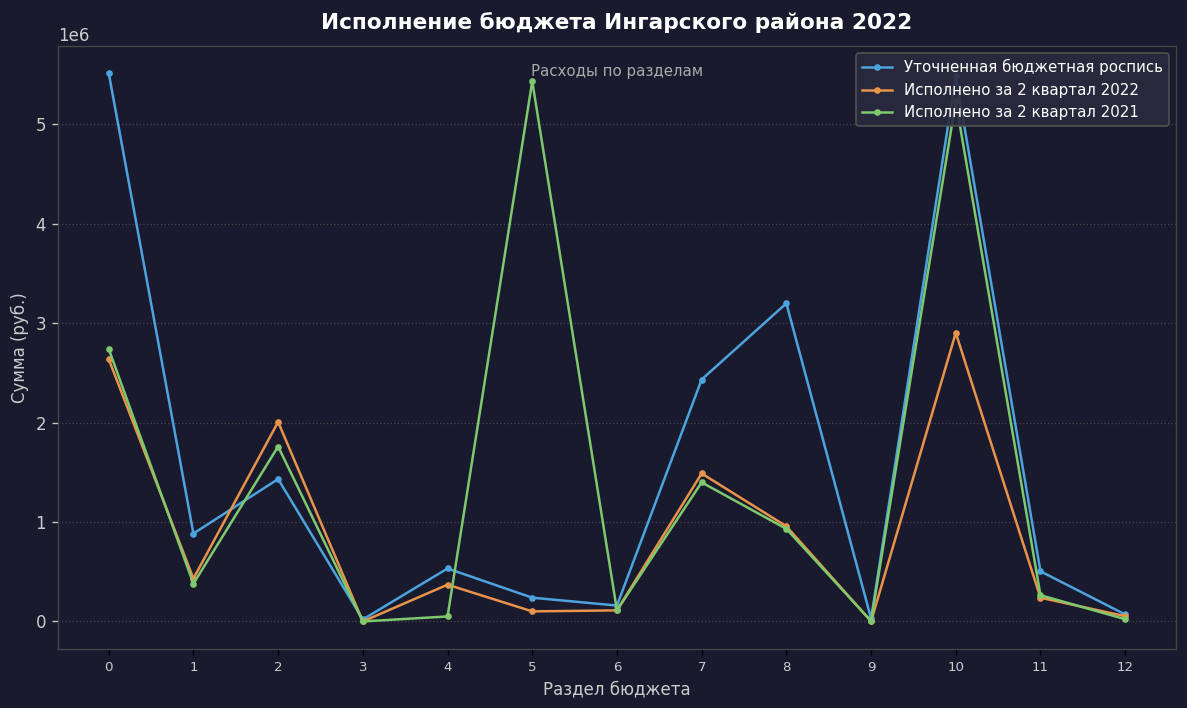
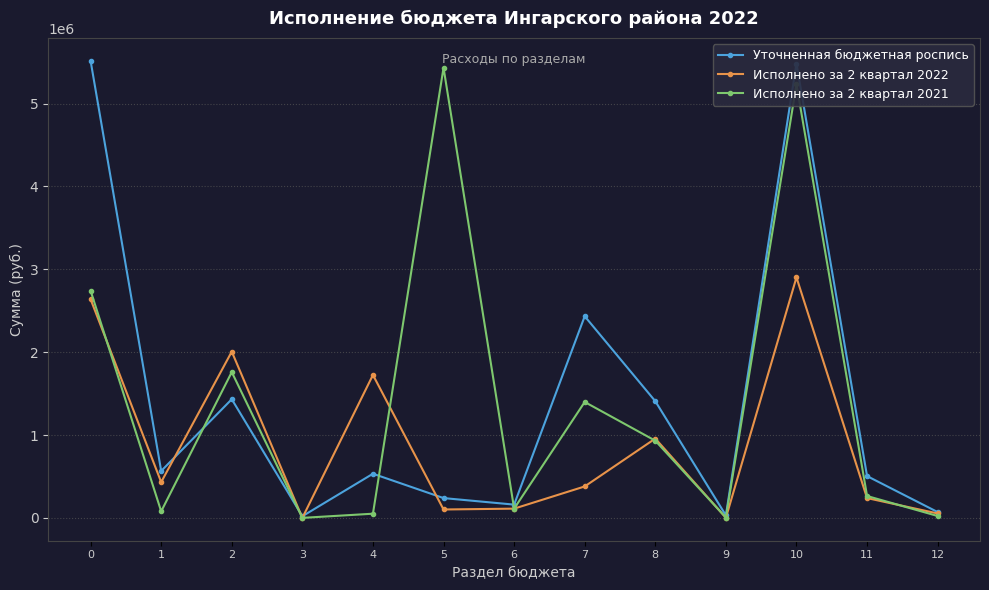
  {
    "Уточненная бюджетная роспись": {
      "0": 5500000,
-     "1": 900000,
+     "1": 600000,
      "2": 1400000,
      "4": 500000,
      "5": 200000,
      "6": 200000,
      "7": 2400000,
-     "8": 3200000,
+     "8": 1400000,
      "11": 500000
    },
    "Исполнено за 2 квартал 2022": {
      "0": 2600000,
      "1": 400000,
      "2": 2000000,
-     "4": 400000,
+     "4": 1700000,
      "5": 100000,
-     "7": 1500000,
+     "7": 400000,
      "10": 2900000
    },
    "Исполнено за 2 квартал 2021": {
      "0": 2700000,
-     "1": 400000,
+     "1": 100000,
      "2": 1800000,
      "4": 100000,
      "5": 5400000,
      "7": 1400000
    }
  }
